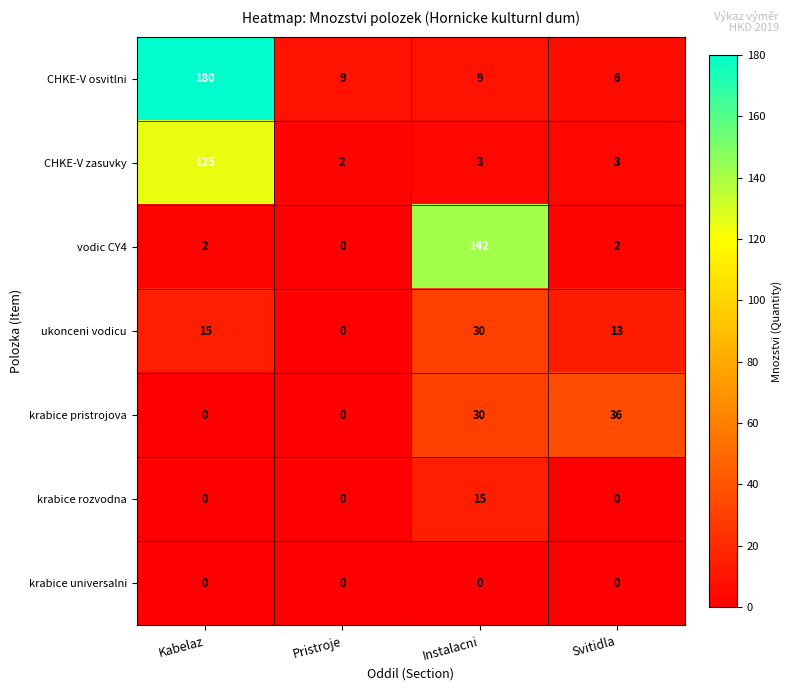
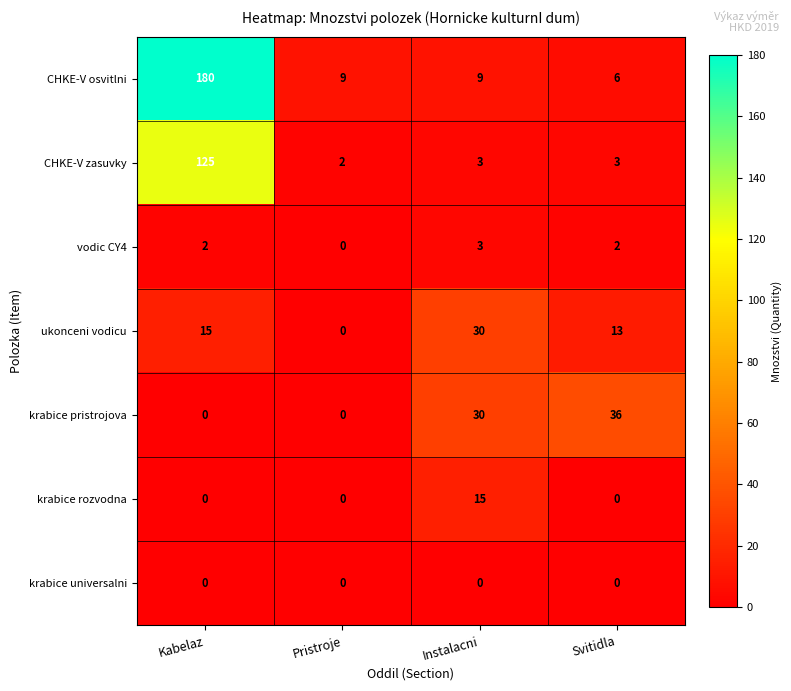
  {
    "CHKE-V osvitlni": {
      "Kabelaz": 180,
      "Pristroje": 9,
      "Instalacni": 9,
      "Svitidla": 6
    },
    "CHKE-V zasuvky": {
      "Kabelaz": 125,
      "Pristroje": 2,
      "Instalacni": 3,
      "Svitidla": 3
    },
    "vodic CY4": {
      "Kabelaz": 2,
      "Pristroje": 0,
-     "Instalacni": 142,
+     "Instalacni": 3,
      "Svitidla": 2
    },
    "ukonceni vodicu": {
      "Kabelaz": 15,
      "Pristroje": 0,
      "Instalacni": 30,
      "Svitidla": 13
    },
    "krabice pristrojova": {
      "Kabelaz": 0,
      "Pristroje": 0,
      "Instalacni": 30,
      "Svitidla": 36
    },
    "krabice rozvodna": {
      "Kabelaz": 0,
      "Pristroje": 0,
      "Instalacni": 15,
      "Svitidla": 0
    },
    "krabice universalni": {
      "Kabelaz": 0,
      "Pristroje": 0,
      "Instalacni": 0,
      "Svitidla": 0
    }
  }
